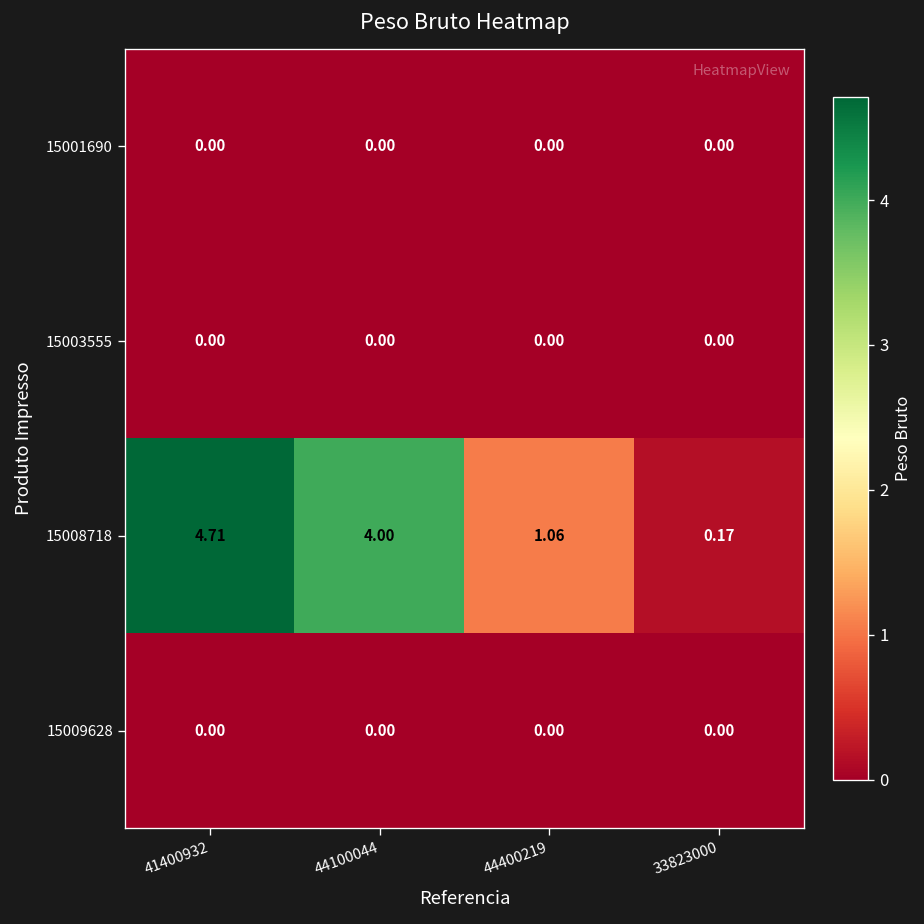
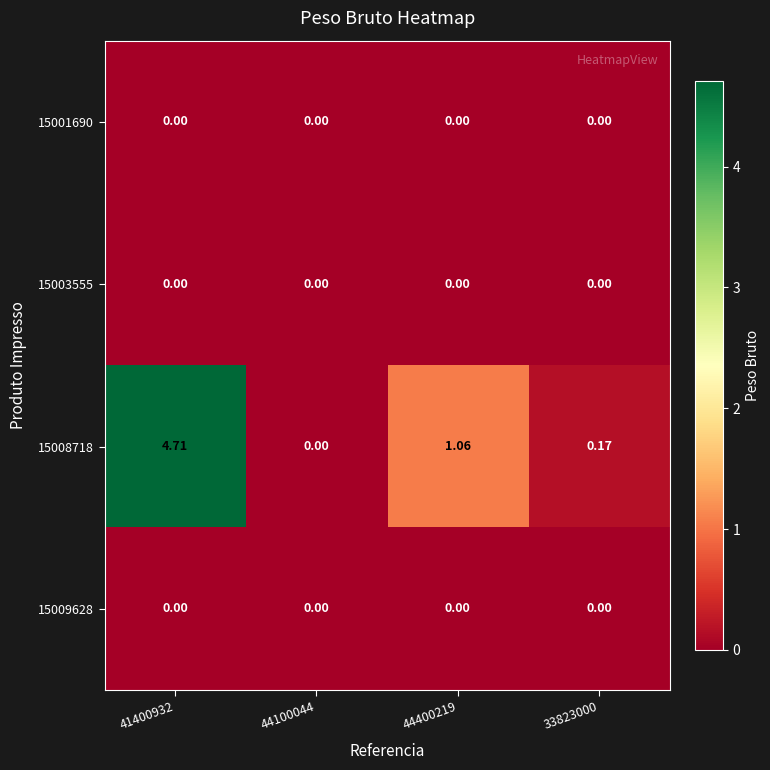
  {
    "15001690": {
      "41400932": 0.00,
      "44100044": 0.00,
      "44400219": 0.00
    },
    "15003555": {
      "41400932": 0.00,
      "44100044": 0.00,
      "44400219": 0.00,
      "33823000": 0.00
    },
    "15008718": {
      "41400932": 4.71,
-     "44100044": 4.00,
+     "44100044": 0.00,
      "44400219": 1.06,
      "33823000": 0.17
    },
    "15009628": {
      "41400932": 0.00,
      "44100044": 0.00,
      "44400219": 0.00,
      "33823000": 0.00
    }
  }
